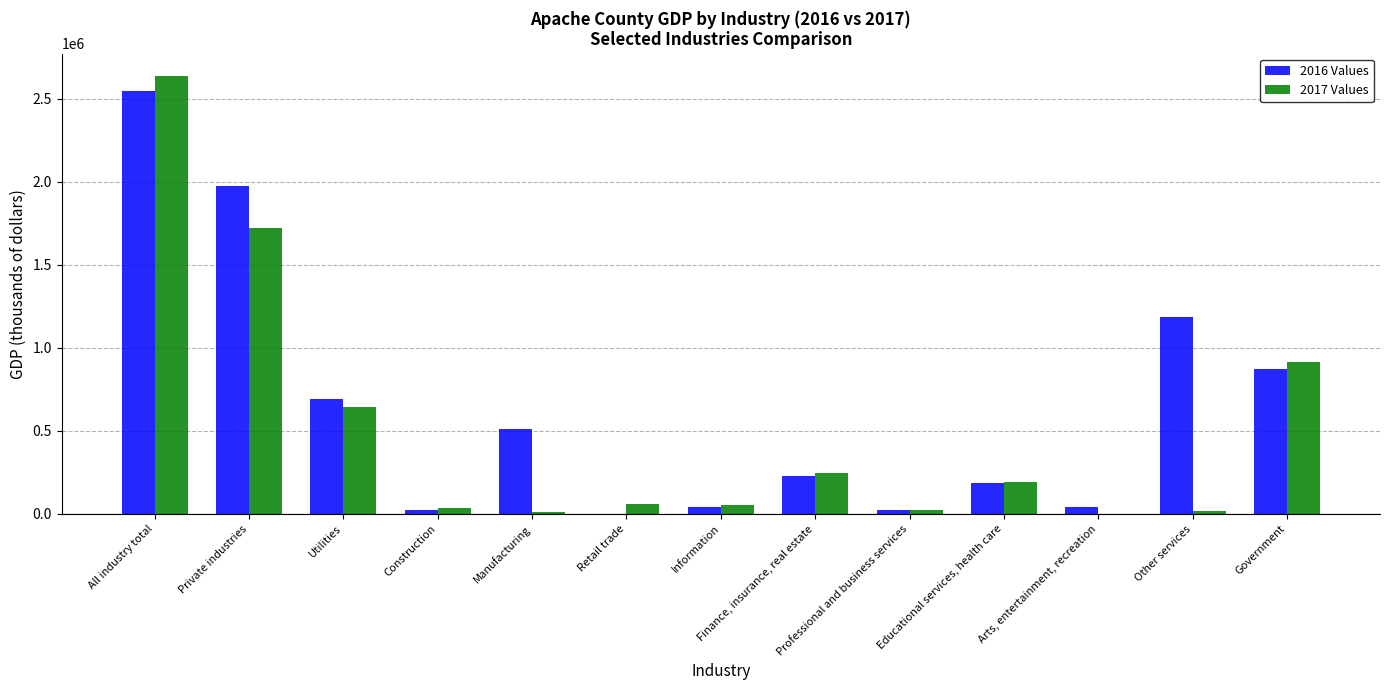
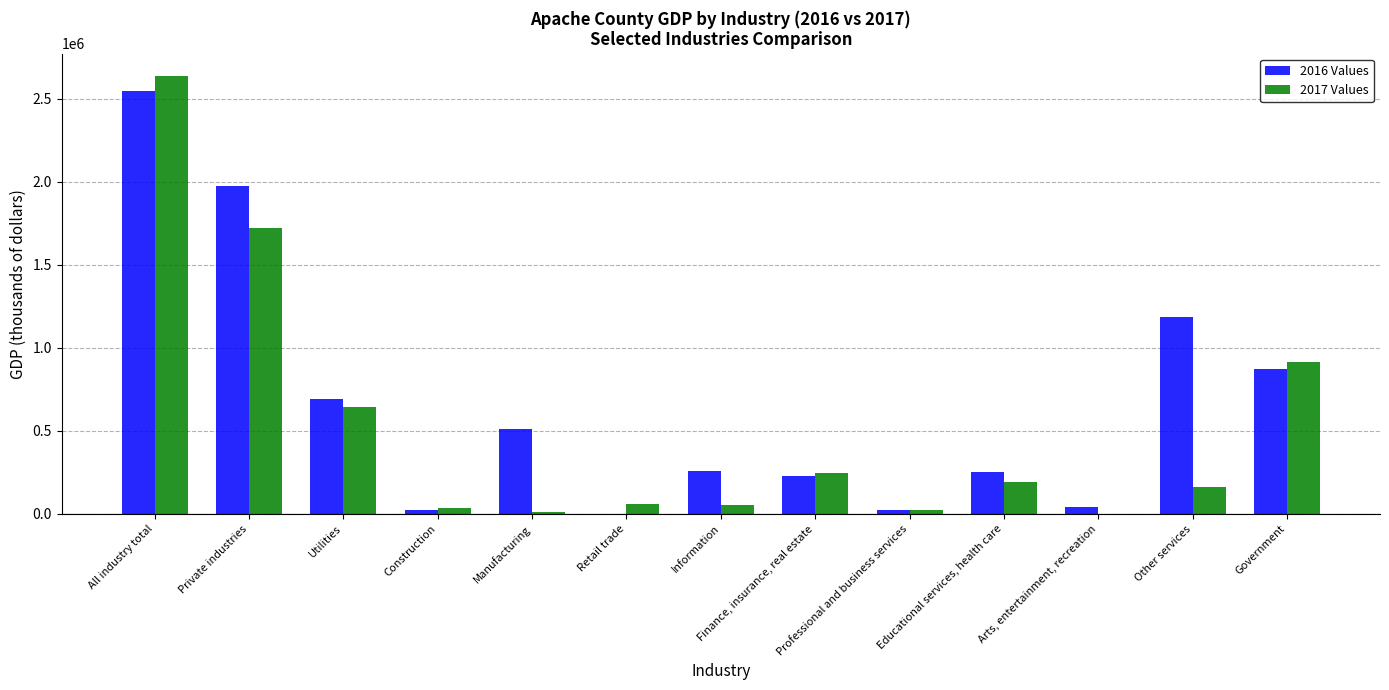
  {
    "2016 Values": {
      "All industry total": 2550000,
      "Private industries": 1970000,
      "Utilities": 690000,
      "Construction": 20000,
      "Manufacturing": 510000,
      "Retail trade": 0,
-     "Information": 40000,
+     "Information": 260000,
      "Finance, insurance, real estate": 230000,
      "Professional and business services": 30000,
-     "Educational services, health care": 190000,
+     "Educational services, health care": 250000,
      "Arts, entertainment, recreation": 40000,
      "Other services": 1190000,
      "Government": 880000
    },
    "2017 Values": {
      "All industry total": 2640000,
      "Private industries": 1720000,
      "Utilities": 640000,
      "Construction": 30000,
      "Retail trade": 60000,
      "Information": 50000,
      "Finance, insurance, real estate": 240000,
      "Professional and business services": 30000,
      "Educational services, health care": 190000,
      "Arts, entertainment, recreation": 0,
-     "Other services": 20000,
+     "Other services": 160000,
      "Government": 920000
    }
  }
